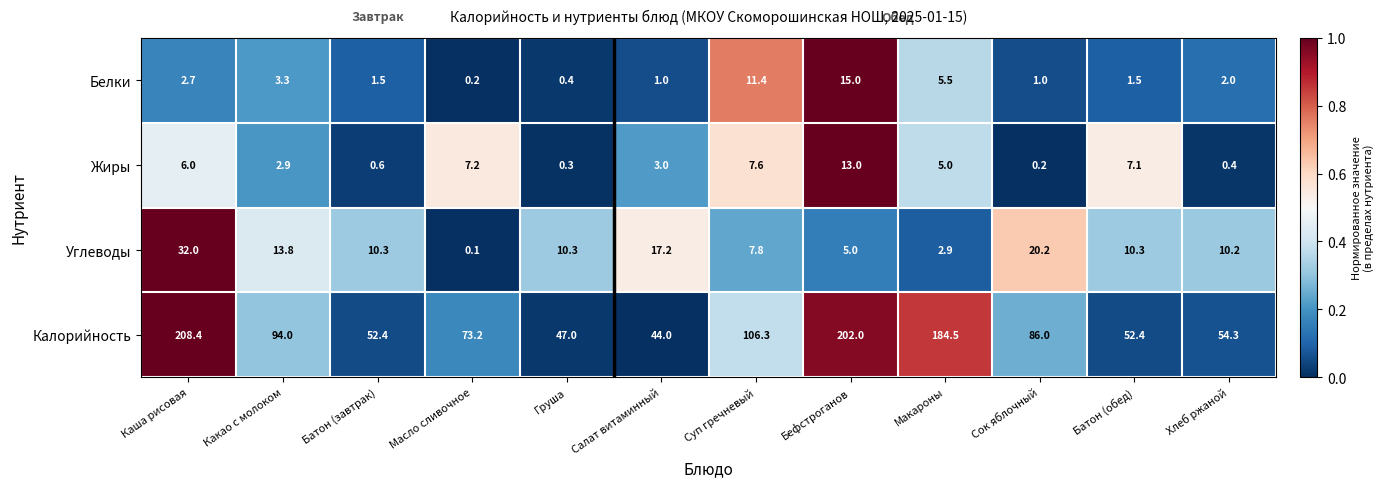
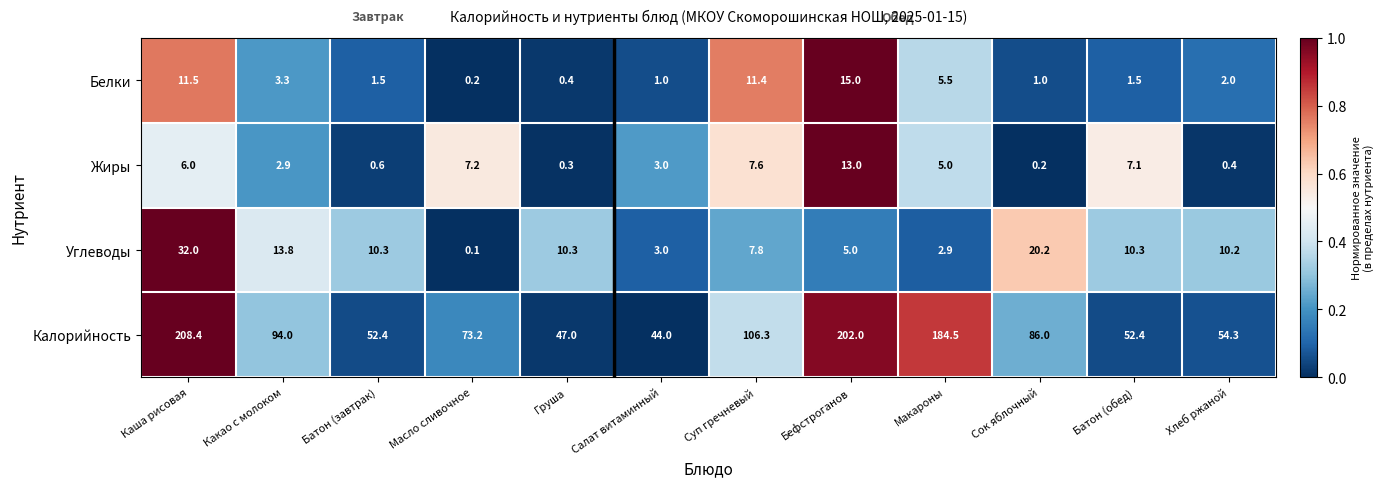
  {
    "Белки": {
-     "Каша рисовая": 2.7,
+     "Каша рисовая": 11.5,
      "Какао с молоком": 3.3,
      "Батон (завтрак)": 1.5,
      "Масло сливочное": 0.2,
      "Груша": 0.4,
      "Салат витаминный": 1.0,
      "Суп гречневый": 11.4,
      "Бефстроганов": 15.0,
      "Макароны": 5.5,
      "Сок яблочный": 1.0,
      "Батон (обед)": 1.5,
      "Хлеб ржаной": 2.0
    },
    "Жиры": {
      "Каша рисовая": 6.0,
      "Какао с молоком": 2.9,
      "Батон (завтрак)": 0.6,
      "Масло сливочное": 7.2,
      "Груша": 0.3,
      "Салат витаминный": 3.0,
      "Суп гречневый": 7.6,
      "Бефстроганов": 13.0,
      "Макароны": 5.0,
      "Сок яблочный": 0.2,
      "Батон (обед)": 7.1,
      "Хлеб ржаной": 0.4
    },
    "Углеводы": {
      "Каша рисовая": 32.0,
      "Какао с молоком": 13.8,
      "Батон (завтрак)": 10.3,
      "Масло сливочное": 0.1,
      "Груша": 10.3,
-     "Салат витаминный": 17.2,
+     "Салат витаминный": 3.0,
      "Суп гречневый": 7.8,
      "Бефстроганов": 5.0,
      "Макароны": 2.9,
      "Сок яблочный": 20.2,
      "Батон (обед)": 10.3,
      "Хлеб ржаной": 10.2
    },
    "Калорийность": {
      "Каша рисовая": 208.4,
      "Какао с молоком": 94.0,
      "Батон (завтрак)": 52.4,
      "Масло сливочное": 73.2,
      "Груша": 47.0,
      "Салат витаминный": 44.0,
      "Суп гречневый": 106.3,
      "Бефстроганов": 202.0,
      "Макароны": 184.5,
      "Сок яблочный": 86.0,
      "Батон (обед)": 52.4,
      "Хлеб ржаной": 54.3
    }
  }
